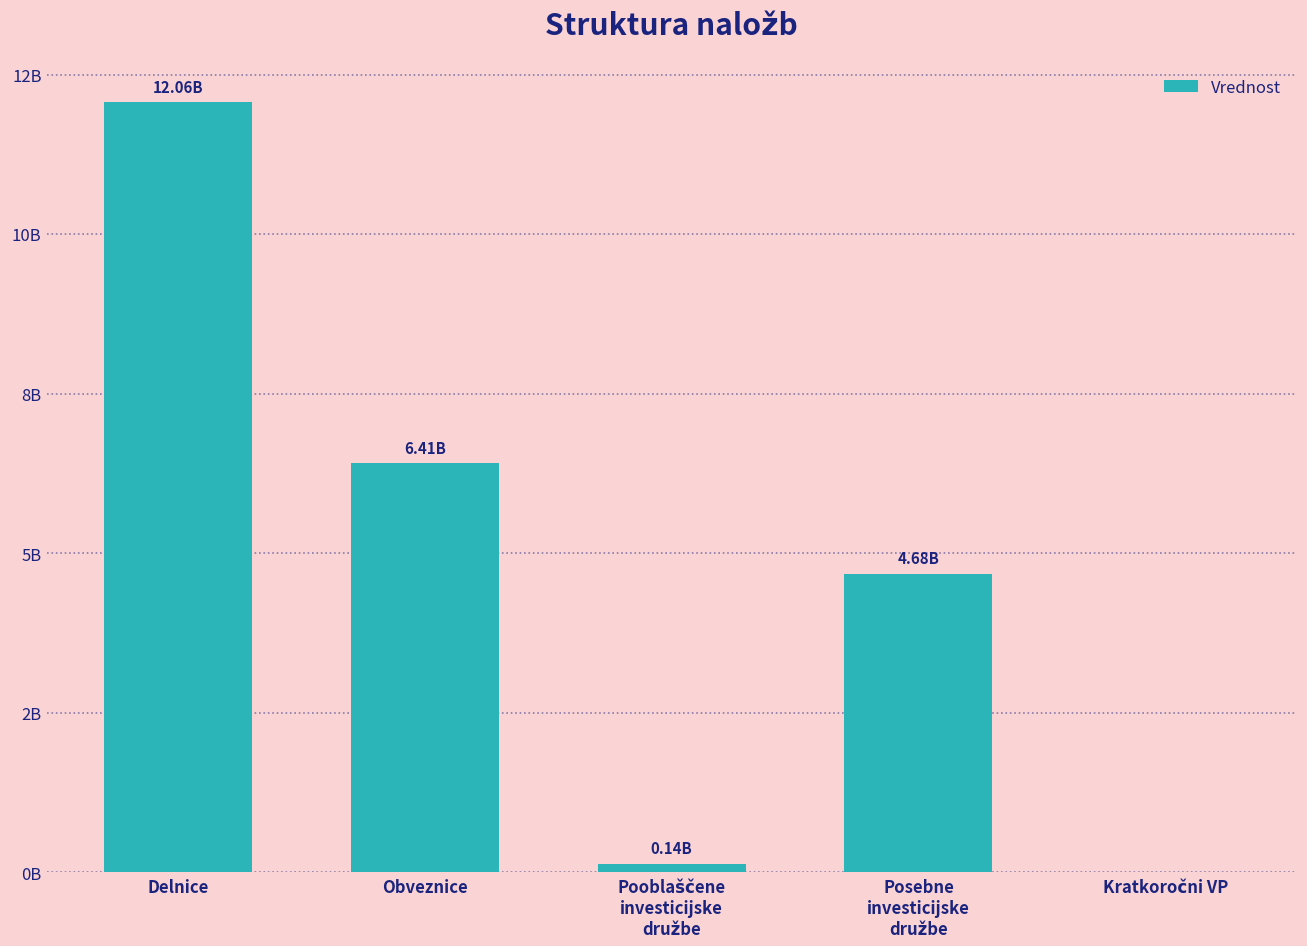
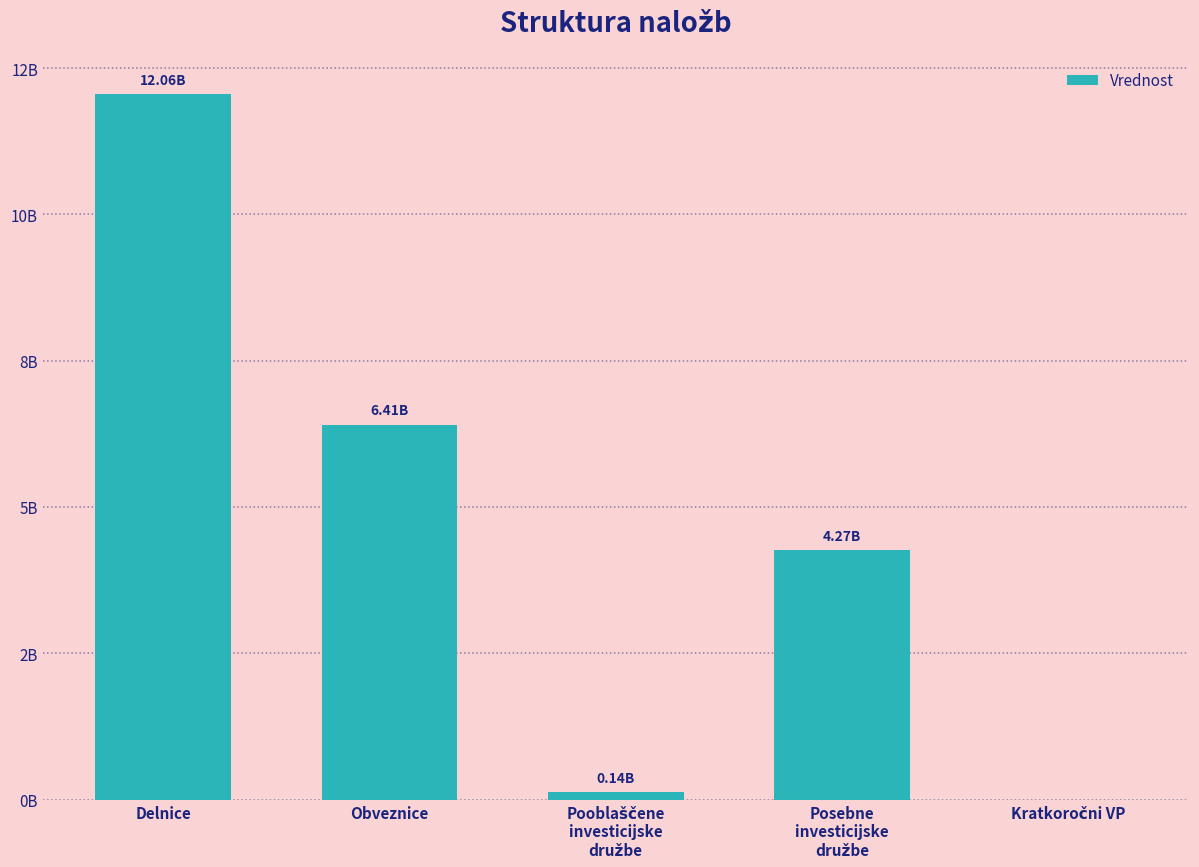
  {
    "Delnice": "12.06B",
    "Obveznice": "6.41B",
    "Pooblaščene investicijske družbe": "0.14B",
-   "Posebne investicijske družbe": "4.68B"
+   "Posebne investicijske družbe": "4.27B"
  }
